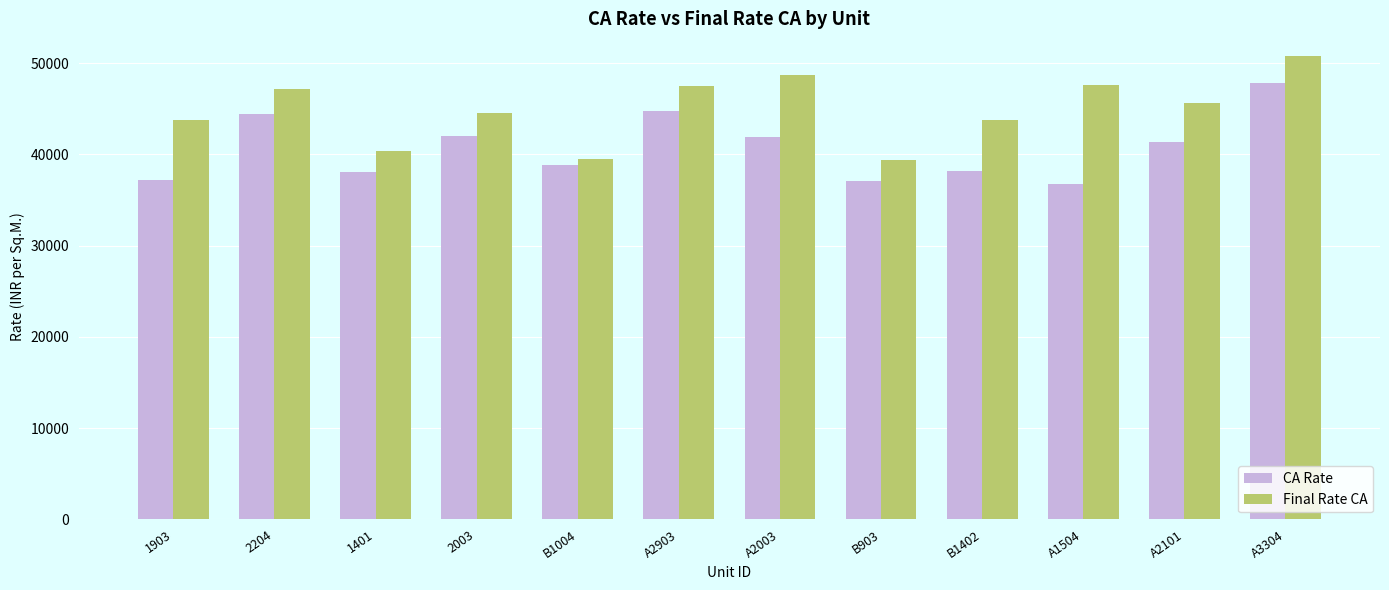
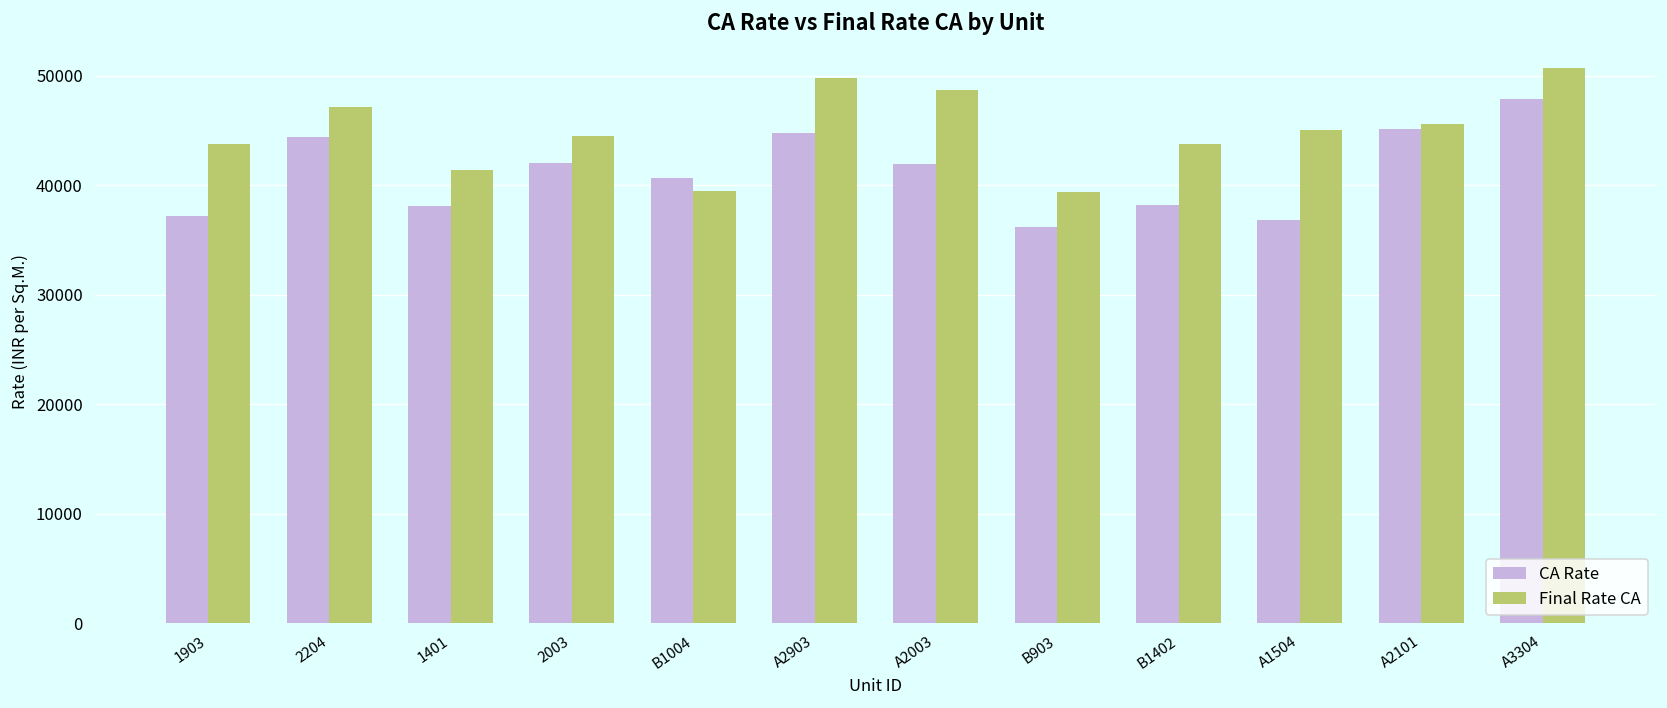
  {
    "CA Rate": {
      "1903": 37000,
      "2204": 44000,
      "1401": 38000,
      "2003": 42000,
-     "B1004": 39000,
+     "B1004": 41000,
      "A2903": 45000,
      "A2003": 42000,
-     "B903": 37000,
+     "B903": 36000,
      "B1402": 38000,
      "A1504": 37000,
-     "A2101": 41000,
+     "A2101": 45000,
      "A3304": 48000
    },
    "Final Rate CA": {
      "1903": 44000,
      "2204": 47000,
-     "1401": 40000,
+     "1401": 41000,
      "2003": 45000,
      "B1004": 39000,
-     "A2903": 48000,
+     "A2903": 50000,
      "A2003": 49000,
      "B903": 39000,
      "B1402": 44000,
-     "A1504": 48000,
+     "A1504": 45000,
      "A2101": 46000,
      "A3304": 51000
    }
  }
